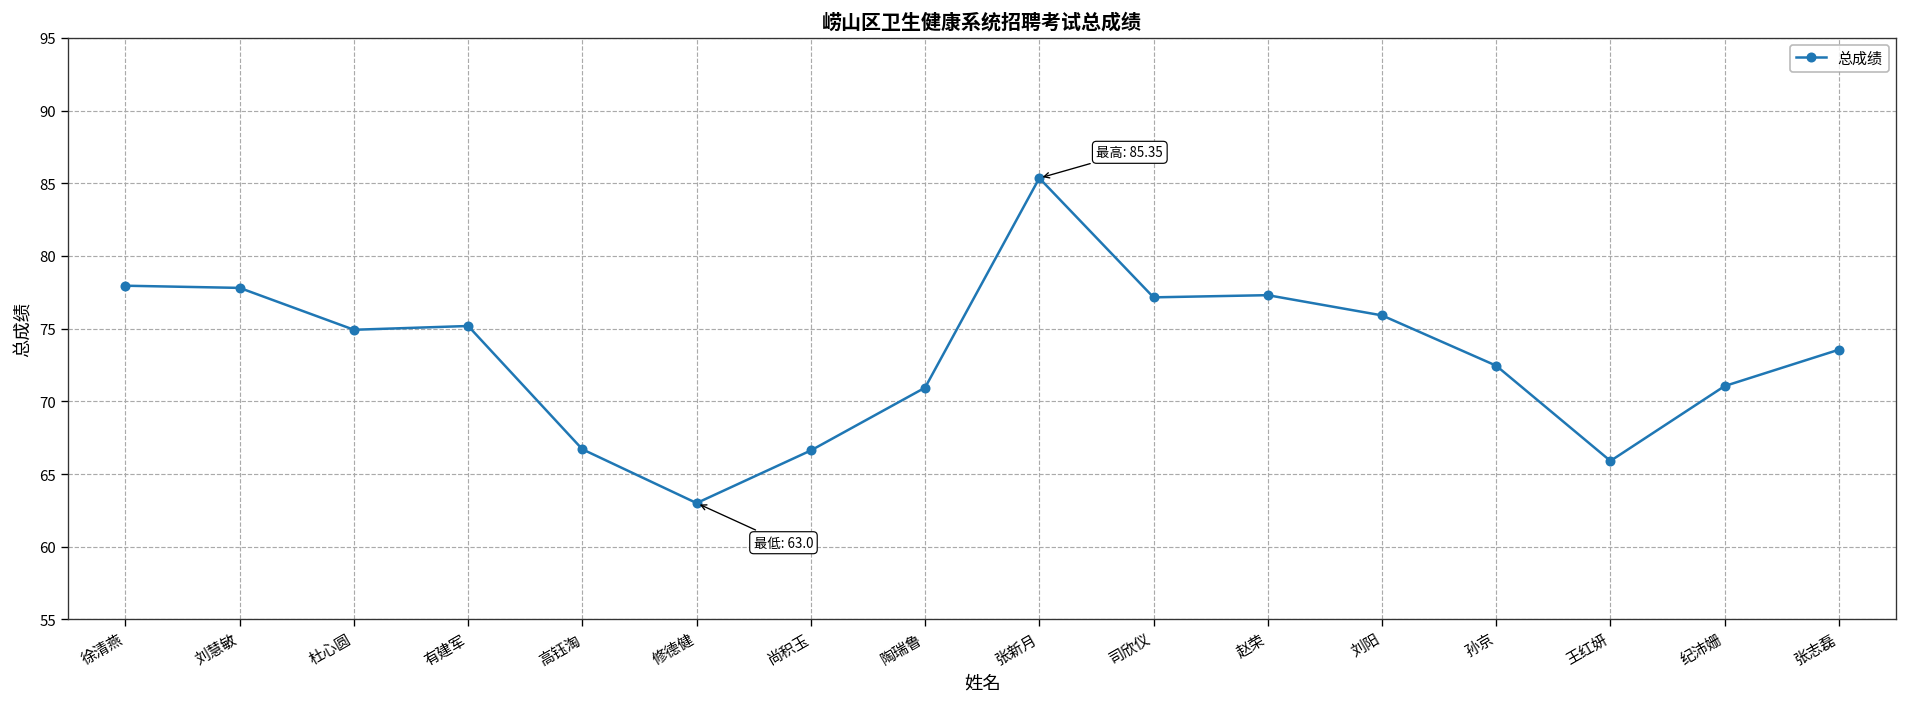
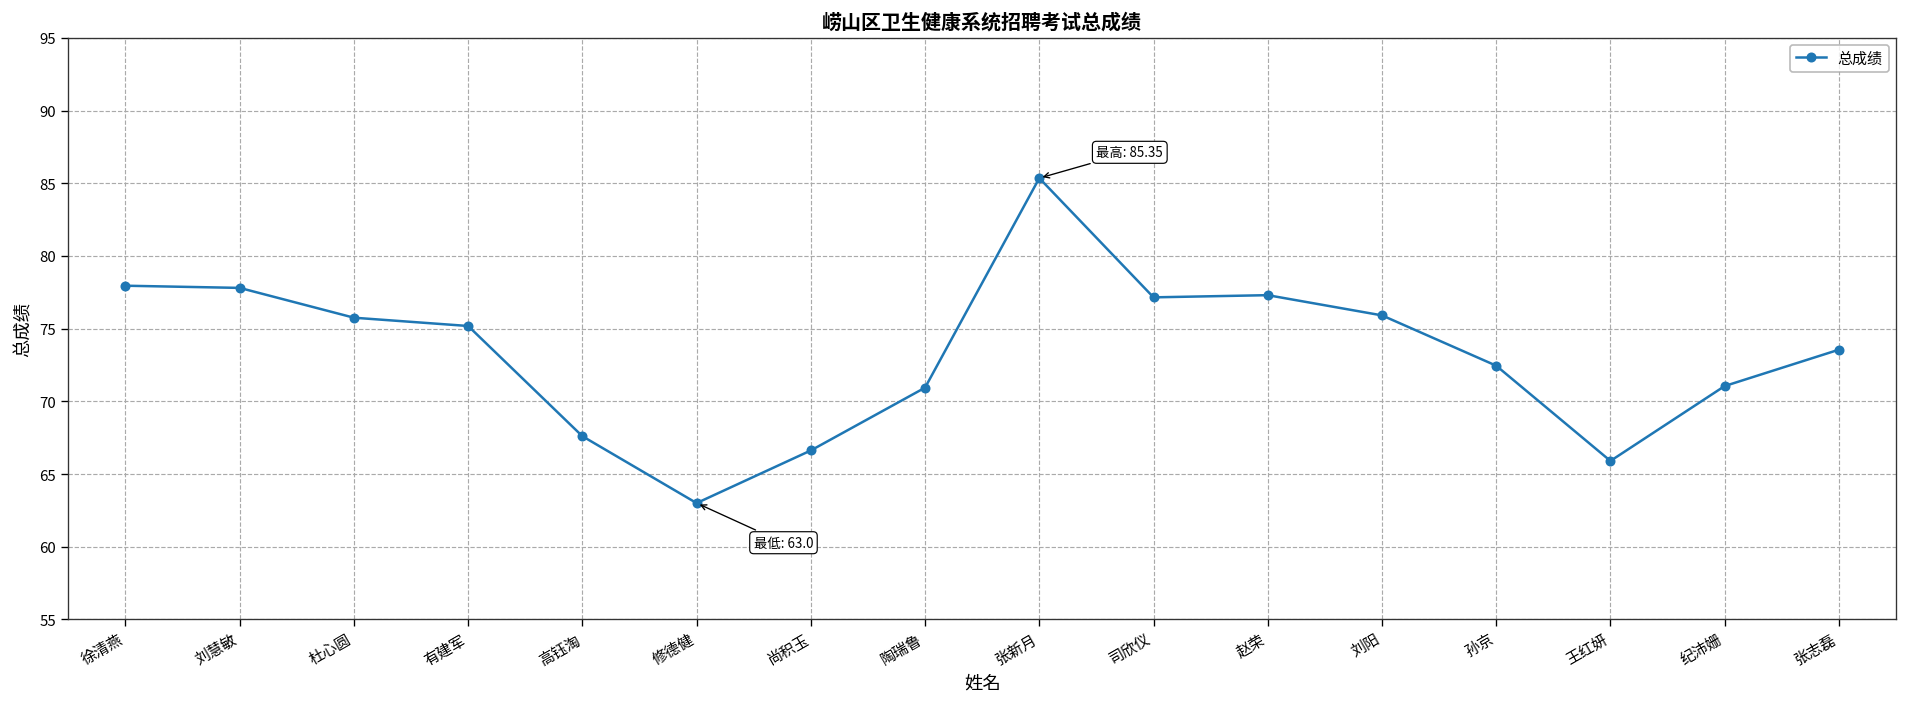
  {
    "徐清燕": 78.0,
    "刘慧敏": 77.8,
-   "杜心圆": 74.9,
+   "杜心圆": 75.8,
    "有建军": 75.2,
-   "高钰淘": 66.7,
+   "高钰淘": 67.6,
    "尚积玉": 66.6,
    "陶瑞鲁": 70.9,
    "司欣仪": 77.2,
    "赵荣": 77.3,
    "刘阳": 75.9,
    "孙京": 72.5,
    "王红妍": 65.9,
    "纪沛姗": 71.1,
    "张志磊": 73.6
  }
